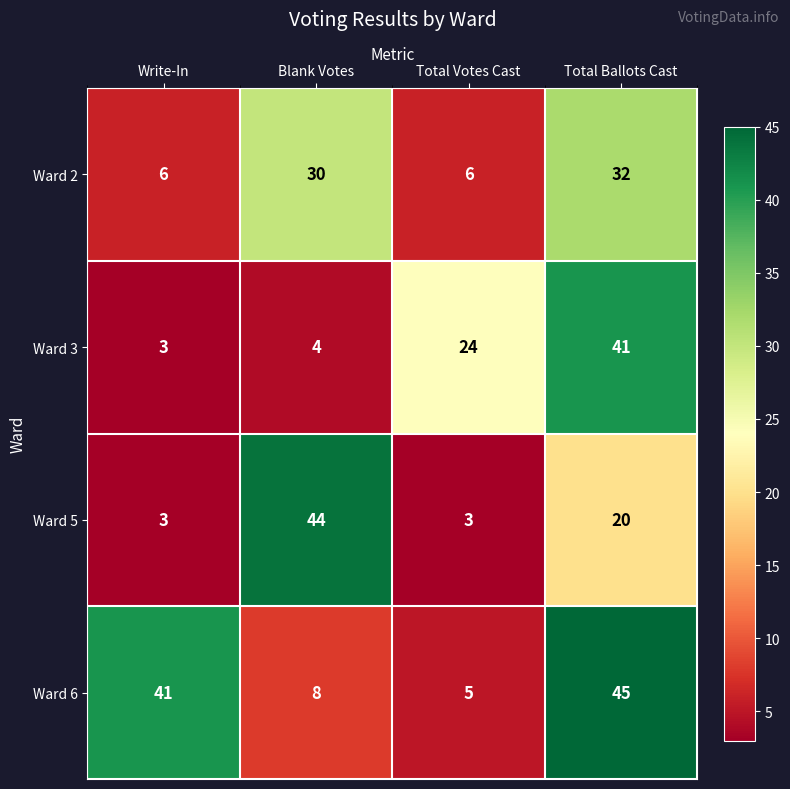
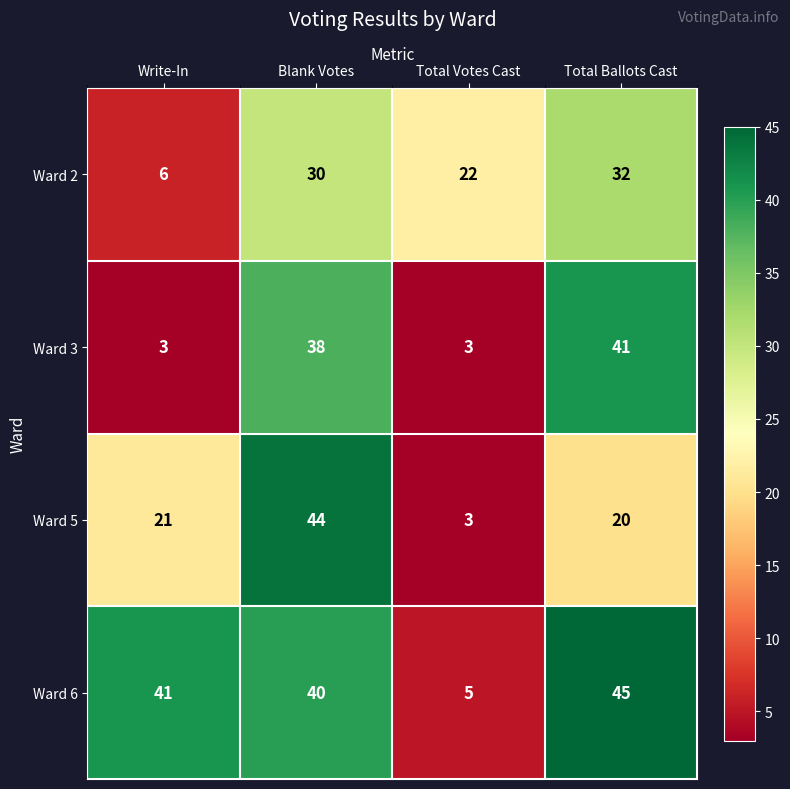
  {
    "Ward 2": {
      "Write-In": 6,
      "Blank Votes": 30,
-     "Total Votes Cast": 6,
+     "Total Votes Cast": 22,
      "Total Ballots Cast": 32
    },
    "Ward 3": {
      "Write-In": 3,
-     "Blank Votes": 4,
-     "Total Votes Cast": 24,
+     "Blank Votes": 38,
+     "Total Votes Cast": 3,
      "Total Ballots Cast": 41
    },
    "Ward 5": {
-     "Write-In": 3,
+     "Write-In": 21,
      "Blank Votes": 44,
      "Total Votes Cast": 3,
      "Total Ballots Cast": 20
    },
    "Ward 6": {
      "Write-In": 41,
-     "Blank Votes": 8,
+     "Blank Votes": 40,
      "Total Votes Cast": 5,
      "Total Ballots Cast": 45
    }
  }
